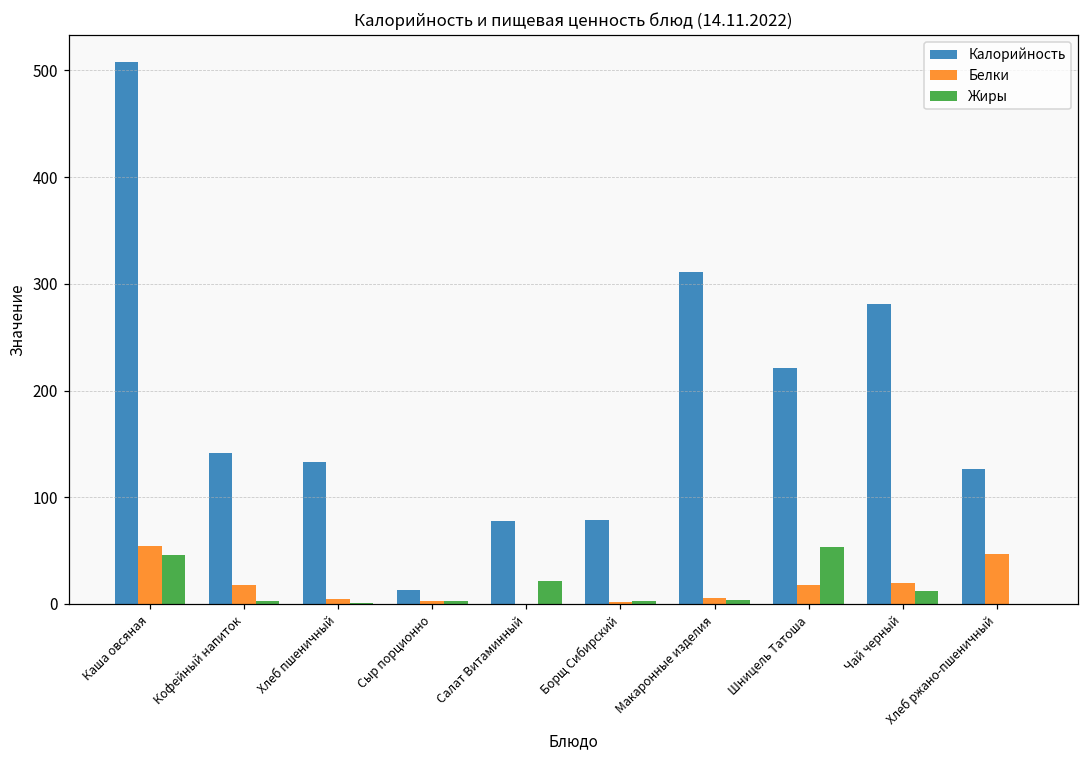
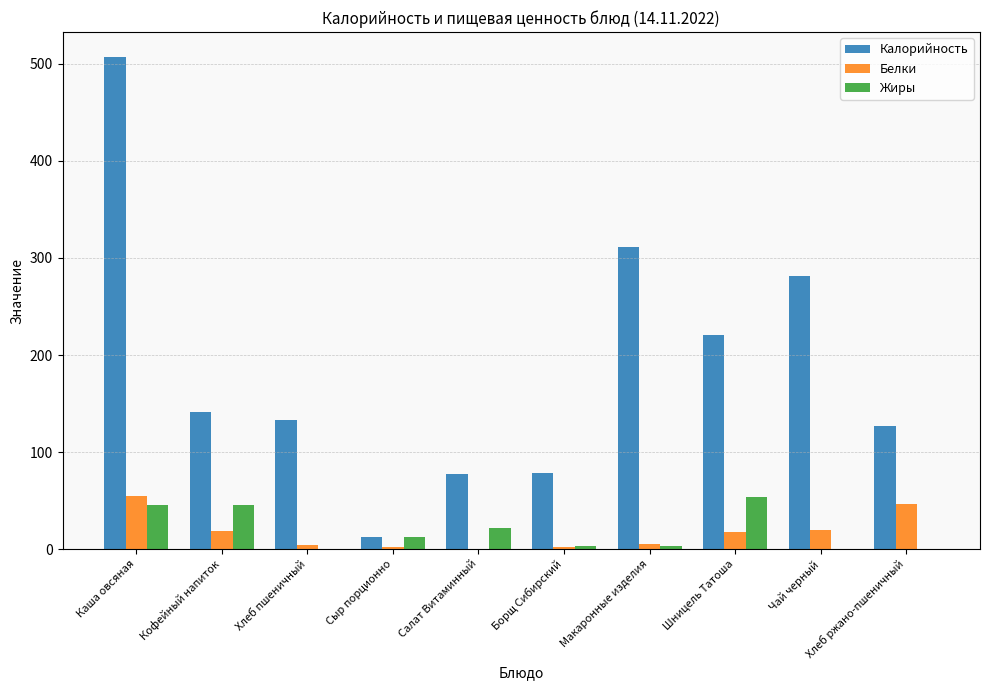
  {
    "Калорийность": {
      "Каша овсяная": 510,
      "Кофейный напиток": 140,
      "Хлеб пшеничный": 130,
      "Сыр порционно": 10,
      "Салат Витаминный": 80,
      "Борщ Сибирский": 80,
      "Макаронные изделия": 310,
      "Шницель Татоша": 220,
      "Чай черный": 280,
      "Хлеб ржано-пшеничный": 130
    },
    "Белки": {
      "Каша овсяная": 50,
      "Кофейный напиток": 20,
      "Хлеб пшеничный": 0,
      "Салат Витаминный": 0,
      "Макаронные изделия": 10,
      "Шницель Татоша": 20,
      "Чай черный": 20,
      "Хлеб ржано-пшеничный": 50
    },
    "Жиры": {
      "Каша овсяная": 50,
-     "Кофейный напиток": 0,
-     "Сыр порционно": 0,
+     "Кофейный напиток": 50,
+     "Сыр порционно": 10,
      "Салат Витаминный": 20,
      "Борщ Сибирский": 0,
      "Макаронные изделия": 0,
      "Шницель Татоша": 50,
-     "Чай черный": 10
+     "Чай черный": 0
    }
  }
